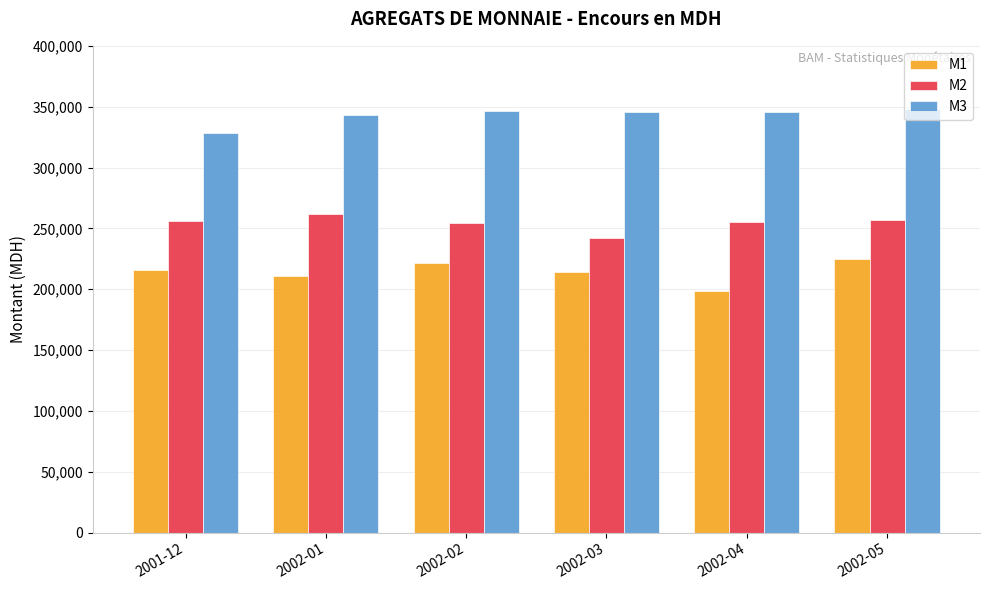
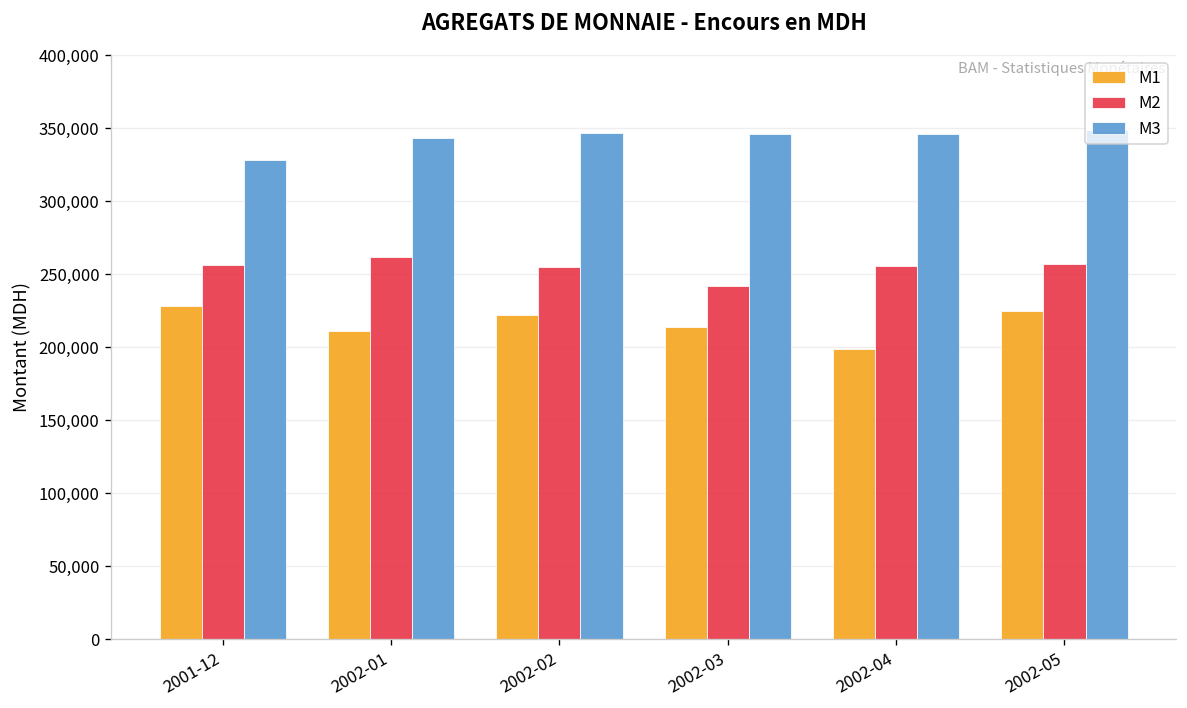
  {
    "M1": {
-     "2001-12": "216,000",
+     "2001-12": "228,000",
      "2002-01": "211,000",
      "2002-02": "222,000",
      "2002-03": "214,000",
      "2002-04": "198,000",
      "2002-05": "225,000"
    },
    "M2": {
      "2001-12": "256,000",
      "2002-01": "262,000",
      "2002-02": "255,000",
      "2002-03": "242,000",
      "2002-04": "256,000",
      "2002-05": "257,000"
    },
    "M3": {
      "2001-12": "328,000",
      "2002-01": "343,000",
      "2002-02": "347,000",
      "2002-03": "346,000",
      "2002-04": "346,000"
    }
  }
